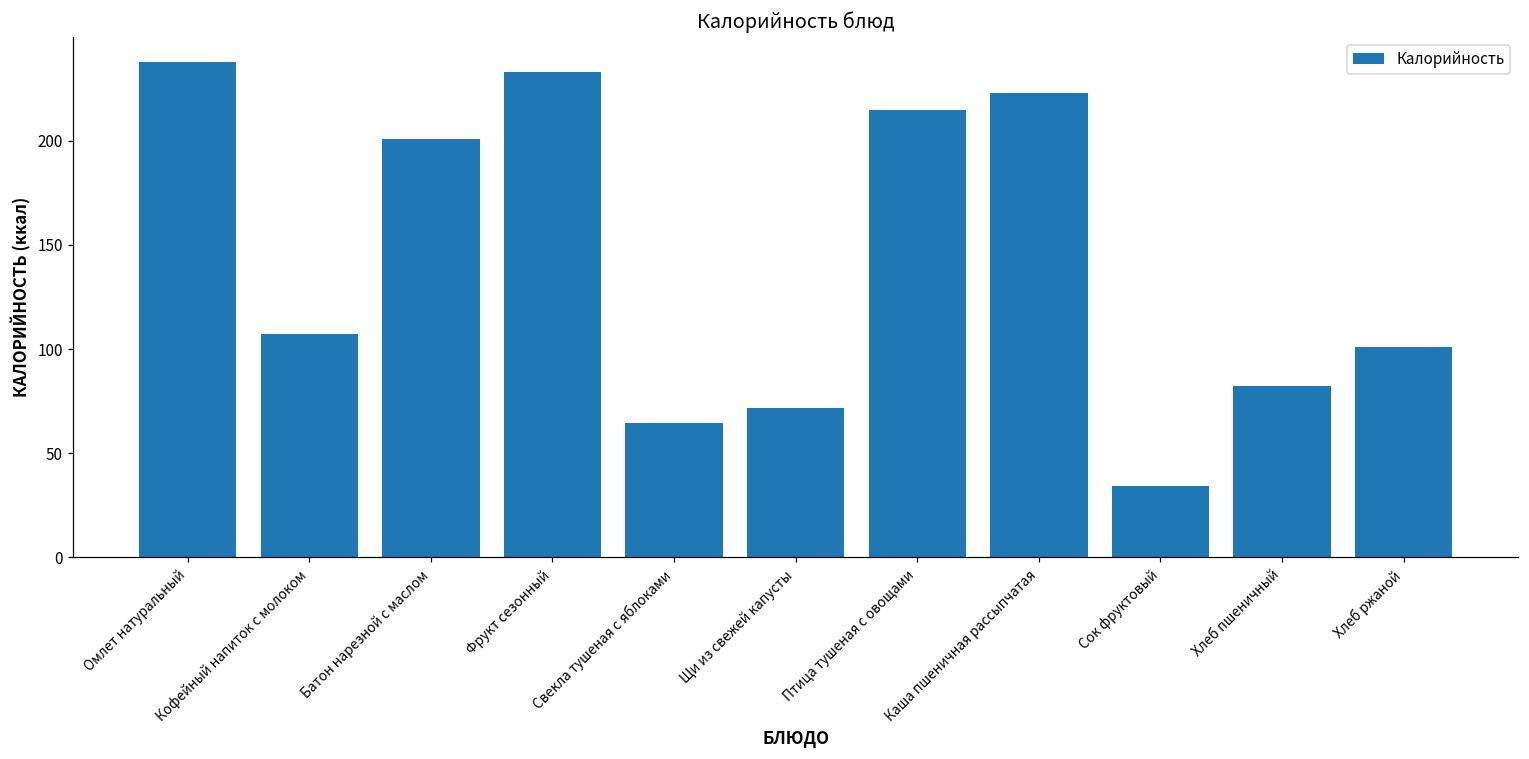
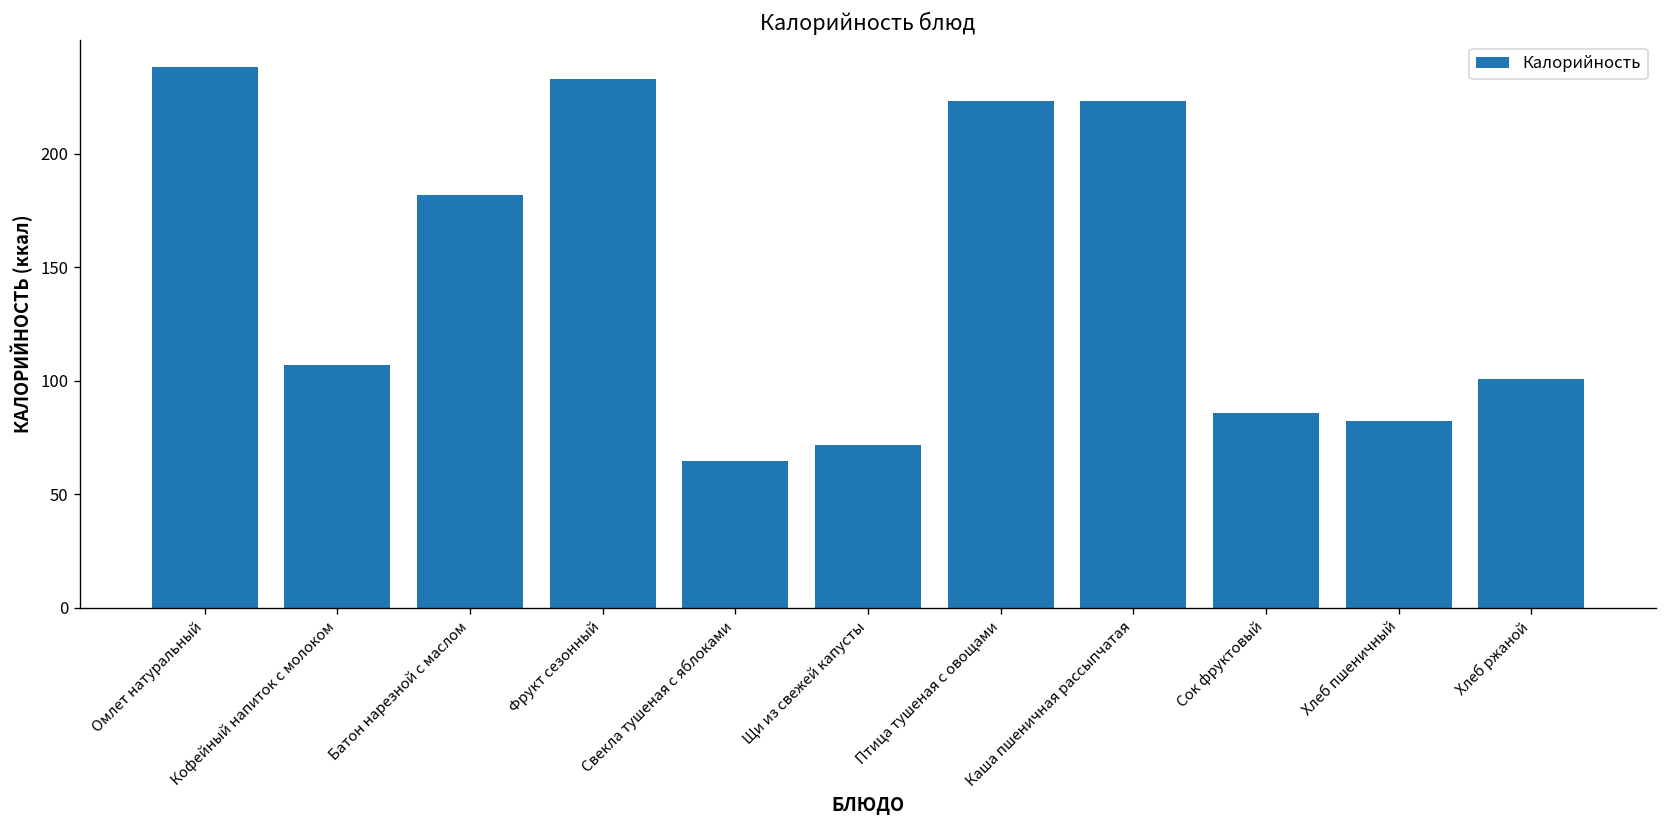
  {
    "Омлет натуральный": 238,
    "Кофейный напиток с молоком": 107,
-   "Батон нарезной с маслом": 201,
+   "Батон нарезной с маслом": 182,
    "Фрукт сезонный": 233,
    "Свекла тушеная с яблоками": 65,
    "Щи из свежей капусты": 72,
-   "Птица тушеная с овощами": 215,
+   "Птица тушеная с овощами": 223,
    "Каша пшеничная рассыпчатая": 223,
-   "Сок фруктовый": 34,
+   "Сок фруктовый": 86,
    "Хлеб пшеничный": 82,
    "Хлеб ржаной": 101
  }
